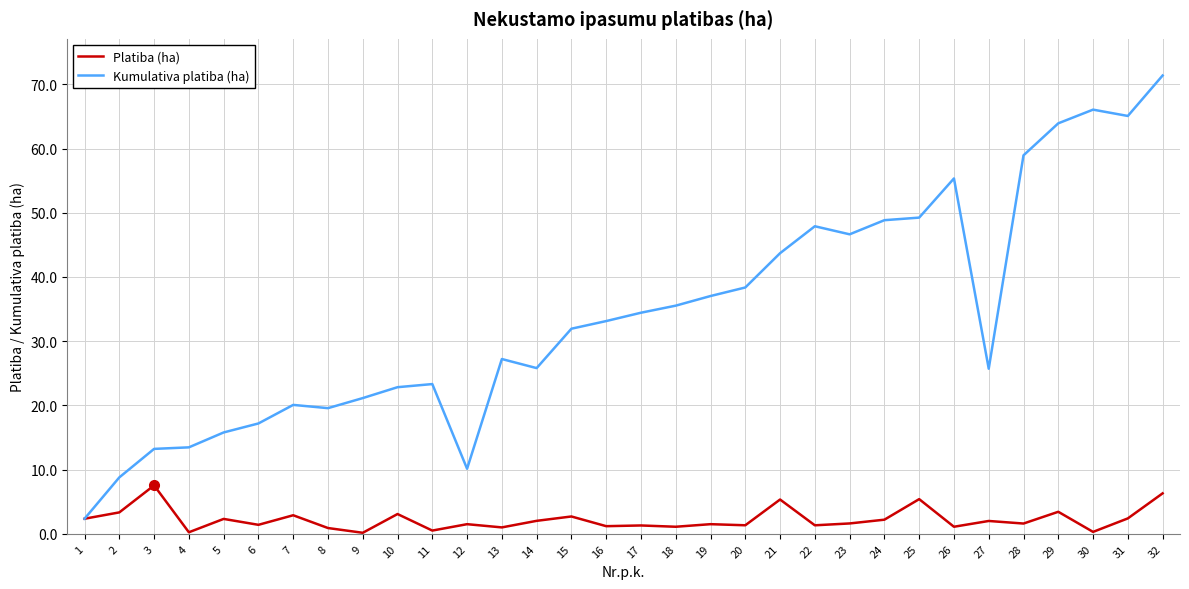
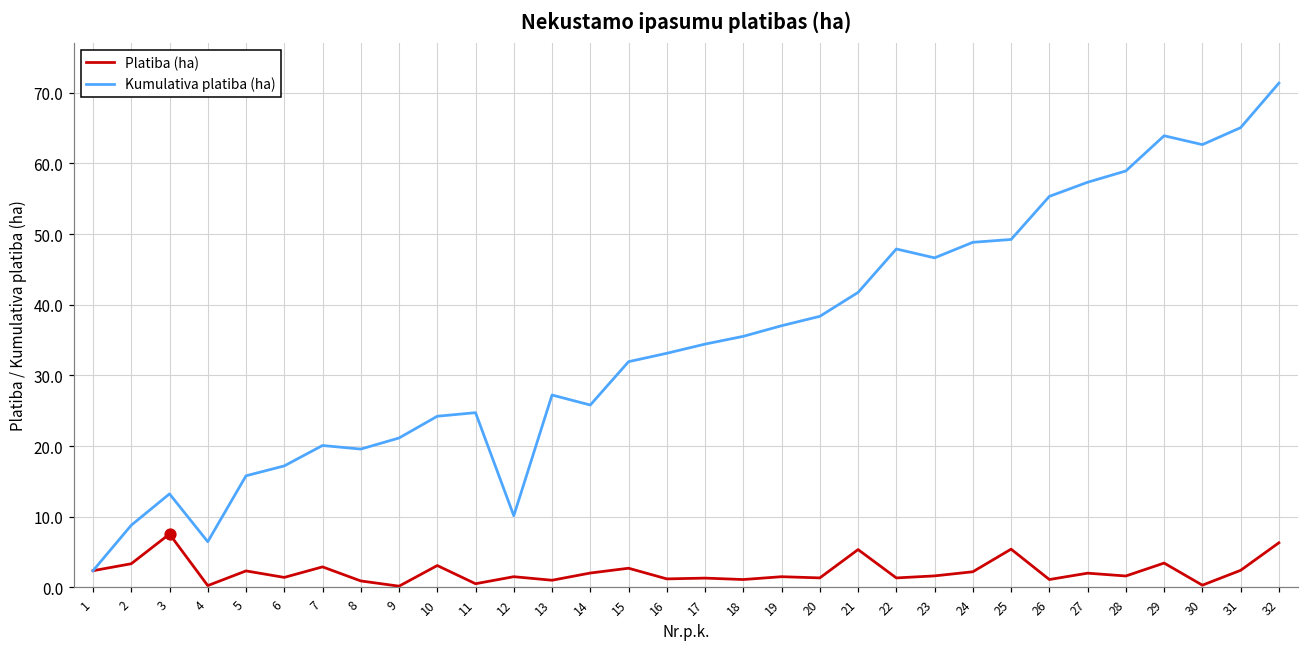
  {
    "Kumulativa platiba (ha)": {
      "2": 9,
      "3": 13,
-     "4": 13,
+     "4": 6,
      "5": 16,
      "6": 17,
      "7": 20,
      "8": 20,
      "9": 21,
-     "10": 23,
-     "11": 23,
+     "10": 24,
+     "11": 25,
      "12": 10,
      "13": 27,
      "14": 26,
      "15": 32,
      "16": 33,
      "17": 34,
      "18": 36,
      "19": 37,
      "20": 38,
-     "21": 44,
+     "21": 42,
      "22": 48,
      "23": 47,
      "24": 49,
      "25": 49,
      "26": 55,
-     "27": 26,
+     "27": 57,
      "28": 59,
      "29": 64,
-     "30": 66,
+     "30": 63,
      "31": 65,
      "32": 71
    }
  }
